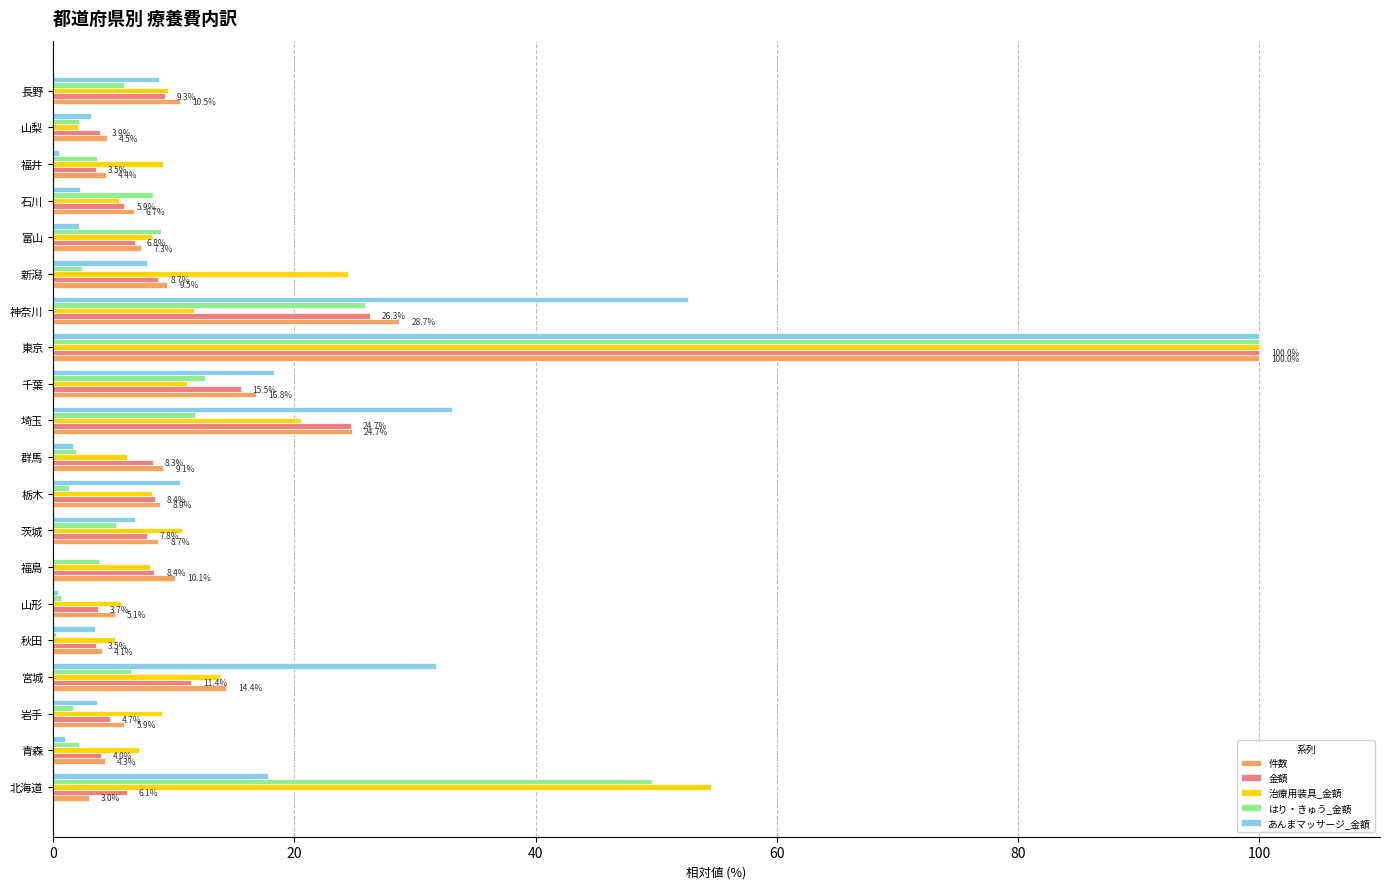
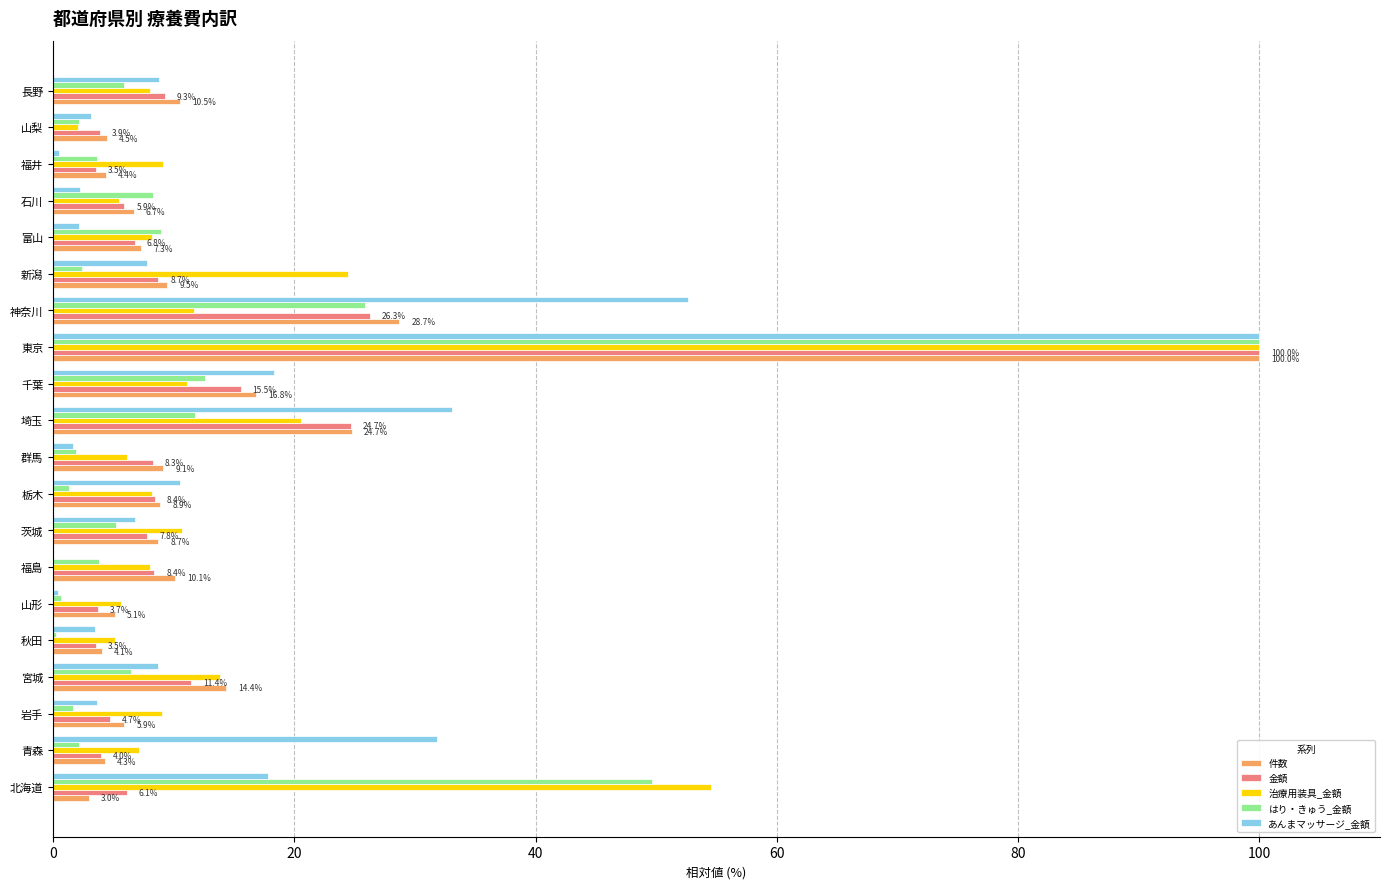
  {
    "治療用装具_金額": {
-     "長野": 9.6,
+     "長野": 8.0,
      "山梨": 2.1,
      "福井": 9.1,
      "石川": 5.5,
      "新潟": 24.5,
      "神奈川": 11.7,
      "千葉": 11.1,
      "埼玉": 20.6,
      "群馬": 6.1,
      "栃木": 8.2,
      "福島": 8.1,
      "北海道": 54.5
    },
    "はり・きゅう_金額": {
      "長野": 5.9,
      "山梨": 2.1,
      "福井": 3.6,
      "富山": 9.0,
      "新潟": 2.4,
      "神奈川": 25.9,
      "千葉": 12.6,
      "埼玉": 11.7,
      "群馬": 1.9,
      "栃木": 1.3,
      "茨城": 5.2,
      "福島": 3.8,
      "山形": 0.7,
      "宮城": 6.5,
      "岩手": 1.6,
      "青森": 2.2,
      "北海道": 49.6
    },
    "あんまマッサージ_金額": {
      "長野": 8.8,
      "山梨": 3.2,
      "福井": 0.5,
      "石川": 2.2,
      "富山": 2.1,
      "新潟": 7.8,
      "神奈川": 52.6,
      "千葉": 18.3,
      "埼玉": 33.1,
      "群馬": 1.6,
      "茨城": 6.8,
      "福島": 0.0,
      "山形": 0.4,
      "秋田": 3.4,
-     "宮城": 31.8,
+     "宮城": 8.7,
      "岩手": 3.7,
-     "青森": 1.0,
+     "青森": 31.8,
      "北海道": 17.9
    }
  }
